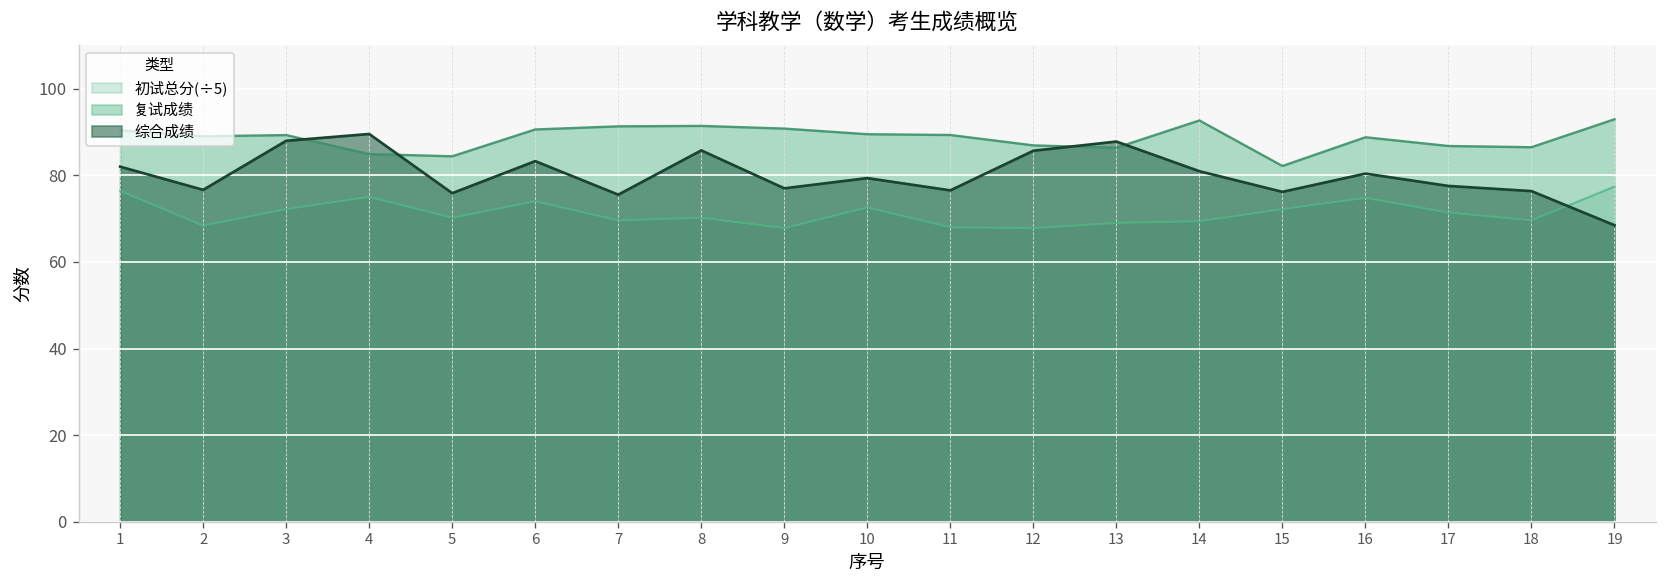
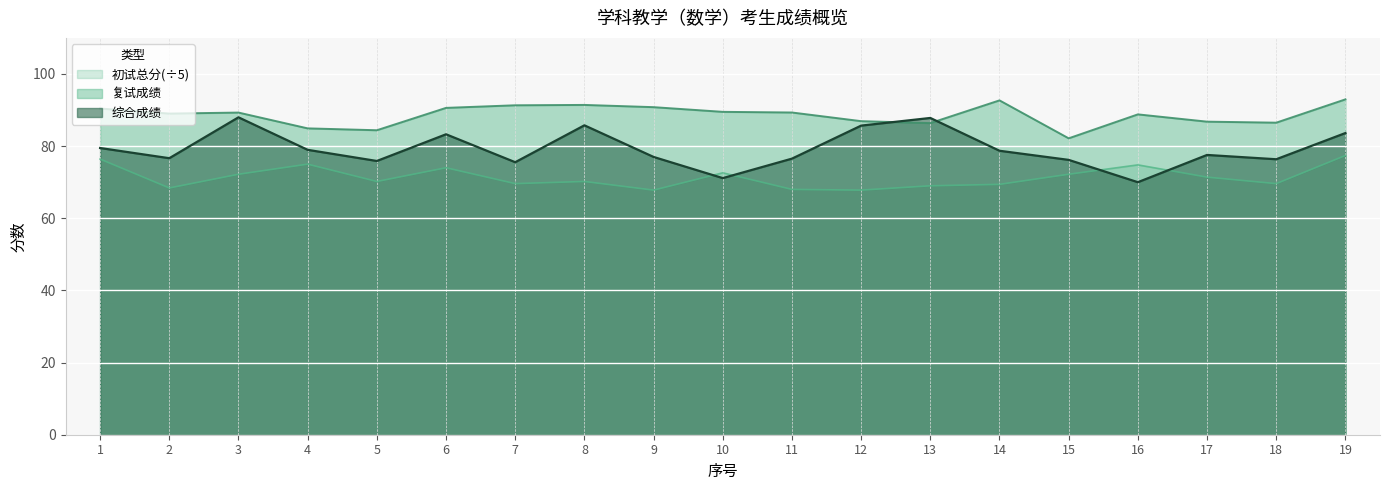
  {
    "综合成绩": {
-     "1": 82,
+     "1": 79,
      "2": 77,
      "3": 88,
-     "4": 90,
+     "4": 79,
      "5": 76,
      "6": 83,
      "7": 76,
      "8": 86,
      "9": 77,
-     "10": 79,
+     "10": 71,
      "11": 77,
      "12": 86,
      "13": 88,
-     "14": 81,
+     "14": 79,
      "15": 76,
-     "16": 80,
+     "16": 70,
      "17": 78,
      "18": 76,
-     "19": 68
+     "19": 84
    }
  }
